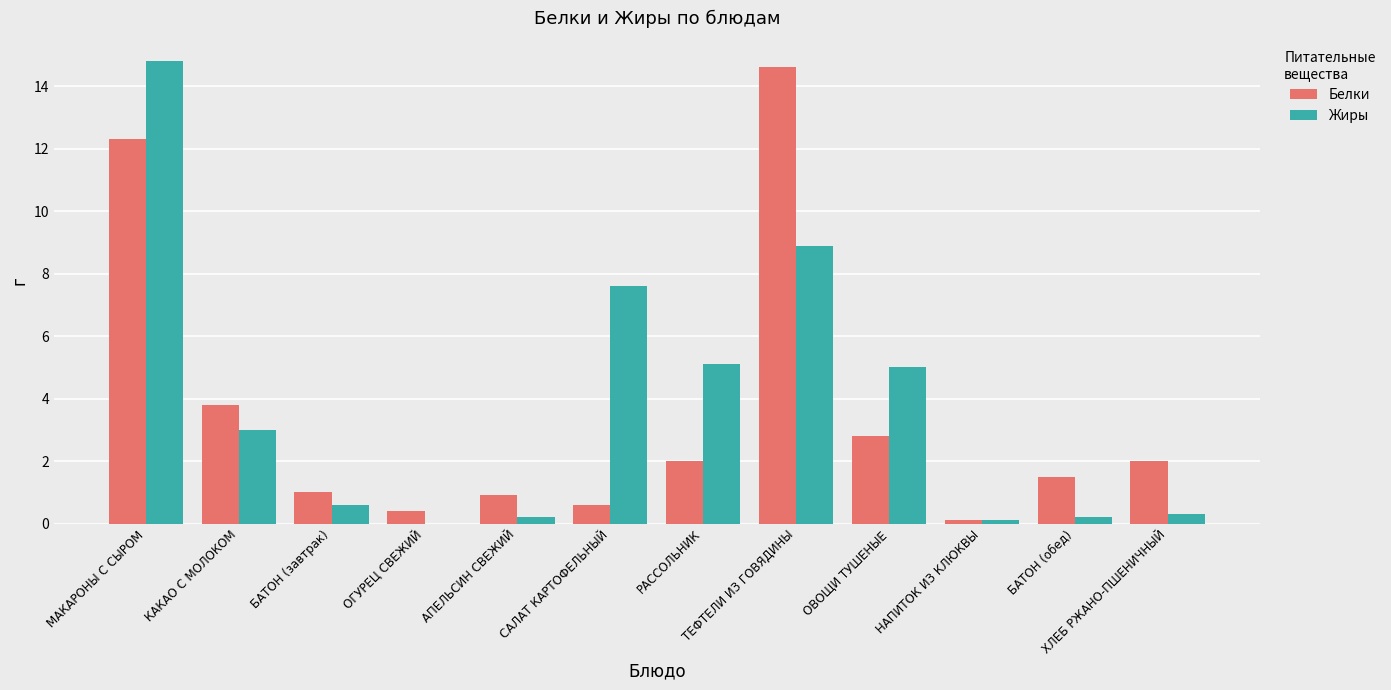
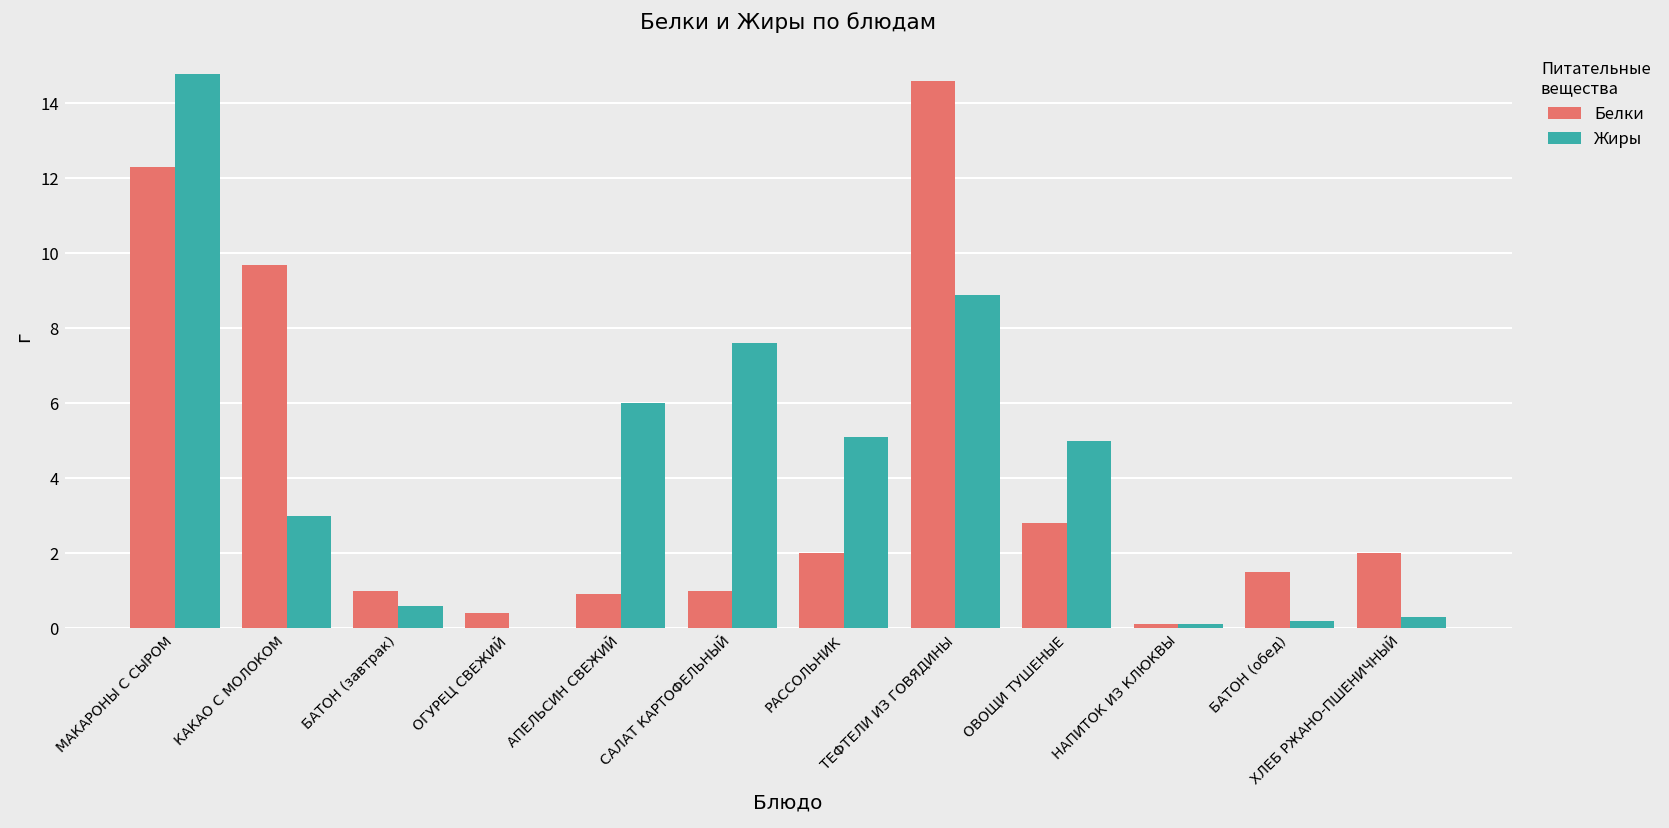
  {
    "Белки": {
      "МАКАРОНЫ С СЫРОМ": 12.3,
-     "КАКАО С МОЛОКОМ": 3.8,
+     "КАКАО С МОЛОКОМ": 9.7,
      "БАТОН (завтрак)": 1.0,
      "ОГУРЕЦ СВЕЖИЙ": 0.4,
      "АПЕЛЬСИН СВЕЖИЙ": 0.9,
-     "САЛАТ КАРТОФЕЛЬНЫЙ": 0.6,
+     "САЛАТ КАРТОФЕЛЬНЫЙ": 1.0,
      "РАССОЛЬНИК": 2.0,
      "ТЕФТЕЛИ ИЗ ГОВЯДИНЫ": 14.6,
      "ОВОЩИ ТУШЕНЫЕ": 2.8,
      "НАПИТОК ИЗ КЛЮКВЫ": 0.1,
      "БАТОН (обед)": 1.5,
      "ХЛЕБ РЖАНО-ПШЕНИЧНЫЙ": 2.0
    },
    "Жиры": {
      "МАКАРОНЫ С СЫРОМ": 14.8,
      "КАКАО С МОЛОКОМ": 3.0,
      "БАТОН (завтрак)": 0.6,
      "ОГУРЕЦ СВЕЖИЙ": 0.0,
-     "АПЕЛЬСИН СВЕЖИЙ": 0.2,
+     "АПЕЛЬСИН СВЕЖИЙ": 6.0,
      "САЛАТ КАРТОФЕЛЬНЫЙ": 7.6,
      "РАССОЛЬНИК": 5.1,
      "ТЕФТЕЛИ ИЗ ГОВЯДИНЫ": 8.9,
      "ОВОЩИ ТУШЕНЫЕ": 5.0,
      "НАПИТОК ИЗ КЛЮКВЫ": 0.1,
      "БАТОН (обед)": 0.2,
      "ХЛЕБ РЖАНО-ПШЕНИЧНЫЙ": 0.3
    }
  }
